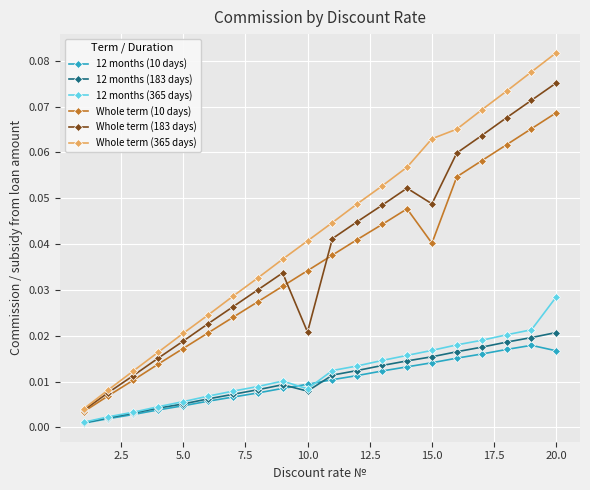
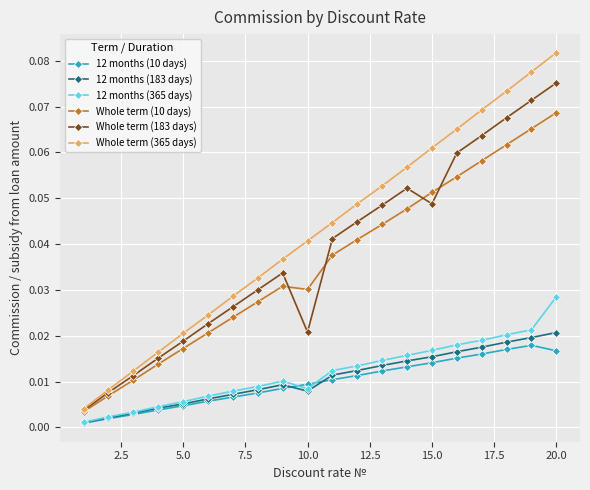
  {
    "12 months (10 days)": {
      "10.0": 0.009,
      "15.0": 0.014,
      "20.0": 0.017
    },
    "12 months (183 days)": {
      "15.0": 0.015,
      "20.0": 0.021
    },
    "12 months (365 days)": {
      "15.0": 0.017,
      "20.0": 0.029
    },
    "Whole term (10 days)": {
      "5.0": 0.017,
-     "10.0": 0.034,
-     "15.0": 0.040,
+     "10.0": 0.030,
+     "15.0": 0.051,
      "20.0": 0.069
    },
    "Whole term (183 days)": {
      "5.0": 0.019,
      "10.0": 0.021,
      "15.0": 0.049,
      "20.0": 0.075
    },
    "Whole term (365 days)": {
      "5.0": 0.021,
      "10.0": 0.041,
-     "15.0": 0.063,
+     "15.0": 0.061,
      "20.0": 0.082
    }
  }
